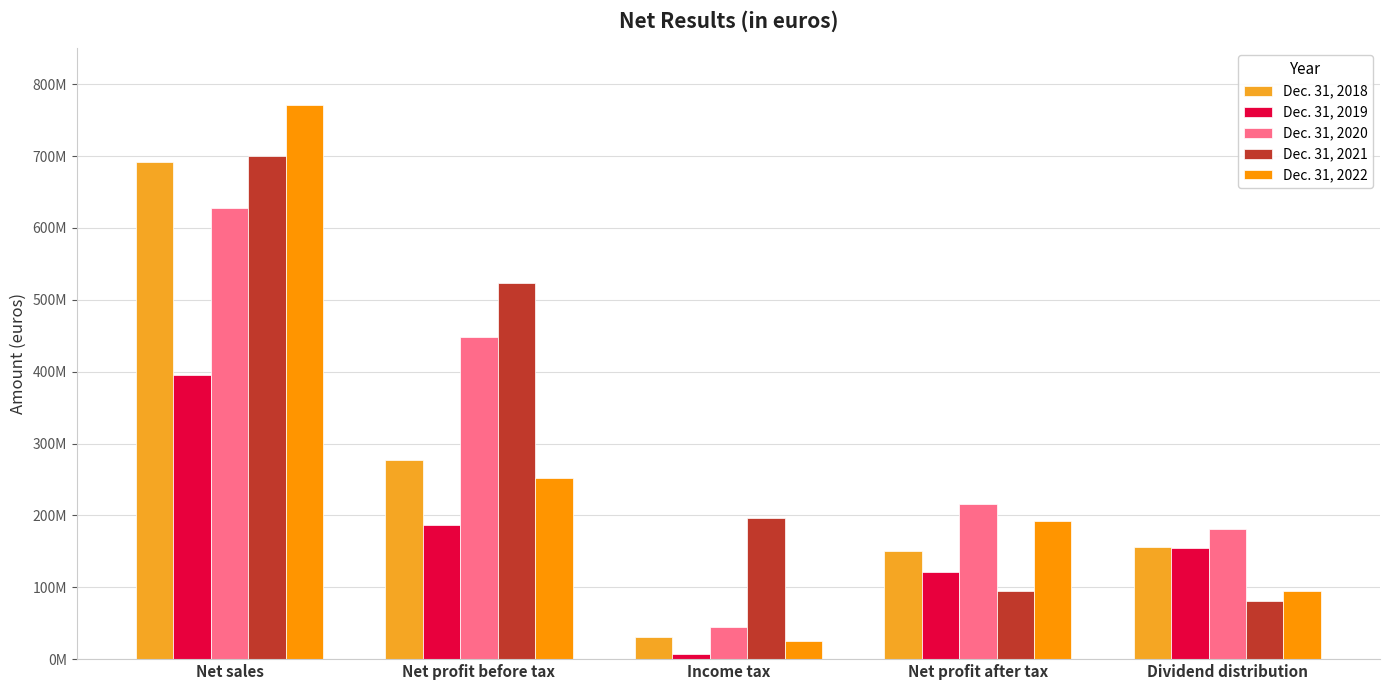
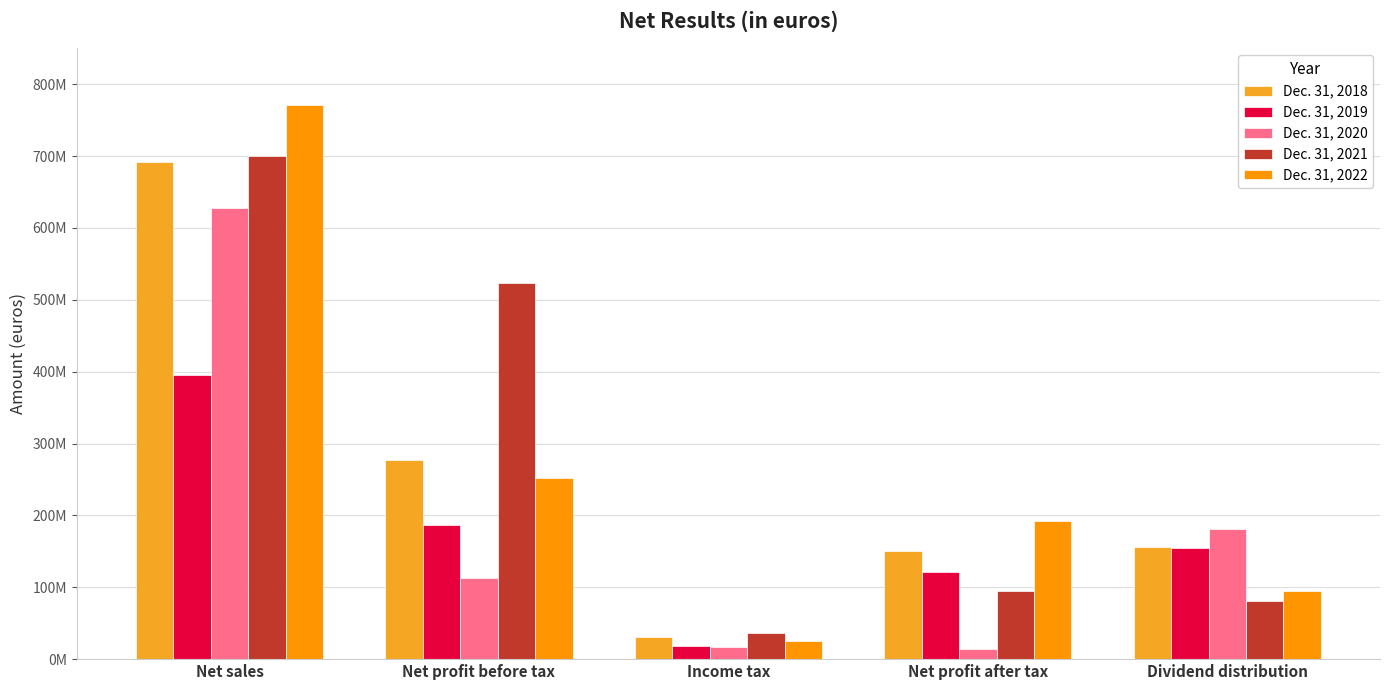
  {
    "Dec. 31, 2019": {
      "Net sales": 400000000,
      "Net profit before tax": 190000000,
-     "Income tax": 10000000,
+     "Income tax": 20000000,
      "Net profit after tax": 120000000,
      "Dividend distribution": 160000000
    },
    "Dec. 31, 2020": {
      "Net sales": 630000000,
-     "Net profit before tax": 450000000,
-     "Income tax": 50000000,
-     "Net profit after tax": 220000000,
+     "Net profit before tax": 110000000,
+     "Income tax": 20000000,
+     "Net profit after tax": 10000000,
      "Dividend distribution": 180000000
    },
    "Dec. 31, 2021": {
      "Net sales": 700000000,
      "Net profit before tax": 520000000,
-     "Income tax": 200000000,
+     "Income tax": 40000000,
      "Net profit after tax": 90000000,
      "Dividend distribution": 80000000
    }
  }
